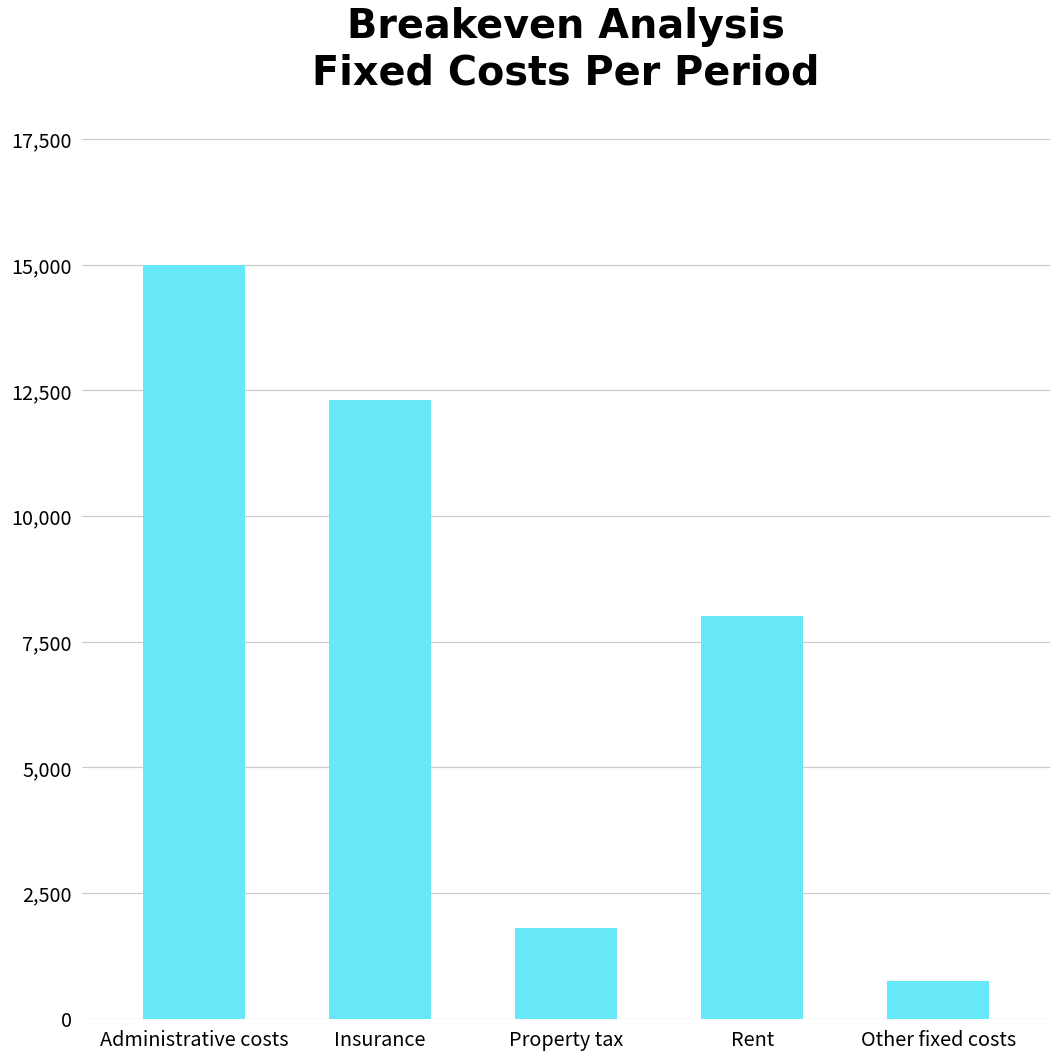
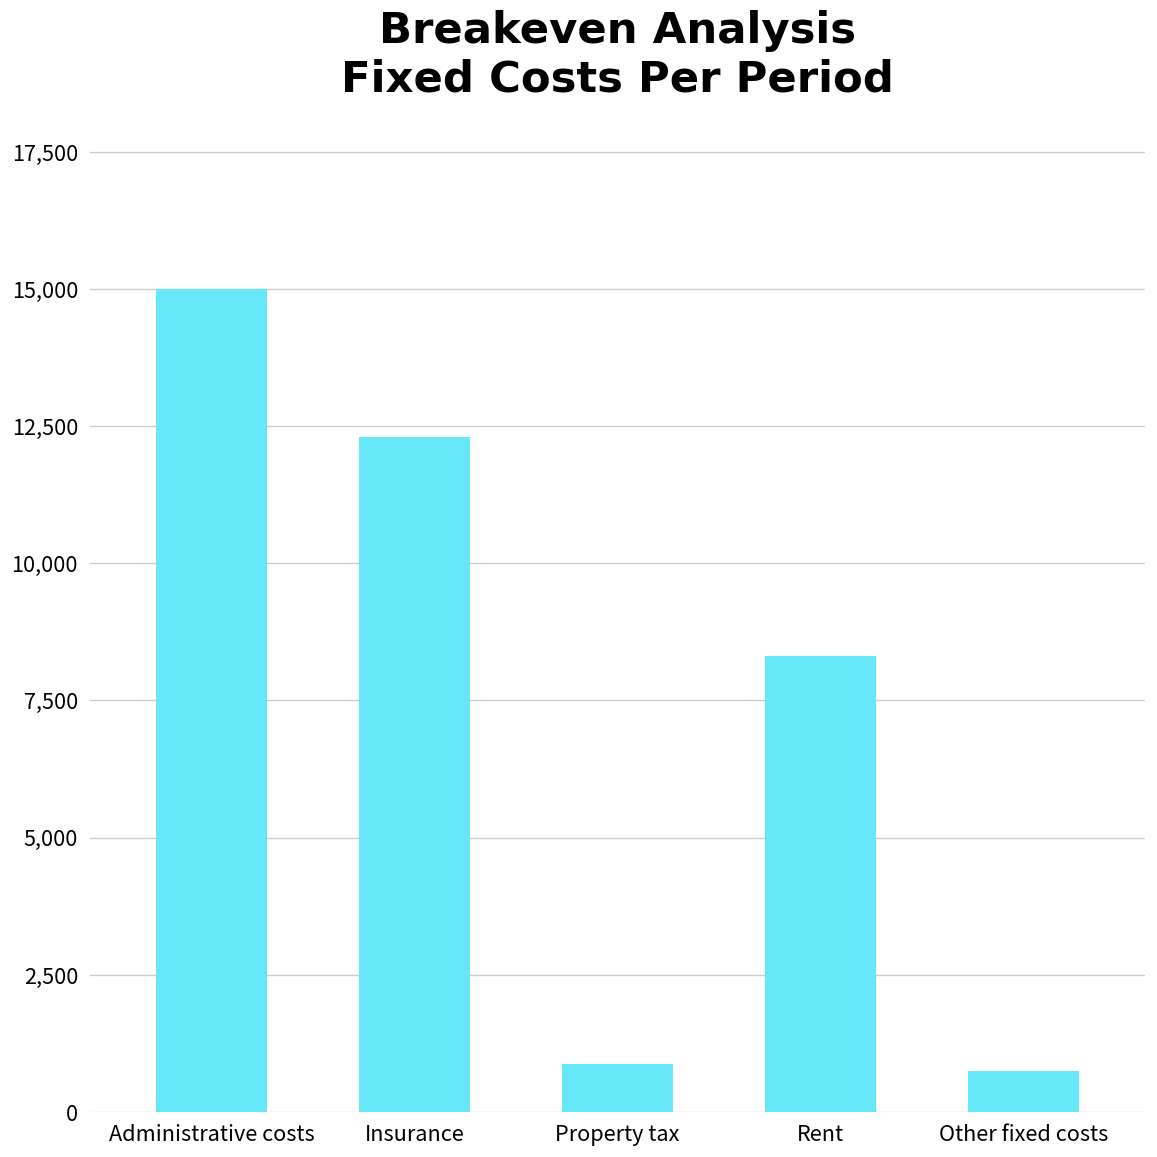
  {
    "Administrative costs": "15,000",
    "Insurance": "12,300",
-   "Property tax": "1,800",
-   "Rent": "8,000",
+   "Property tax": "900",
+   "Rent": "8,300",
    "Other fixed costs": "800"
  }
